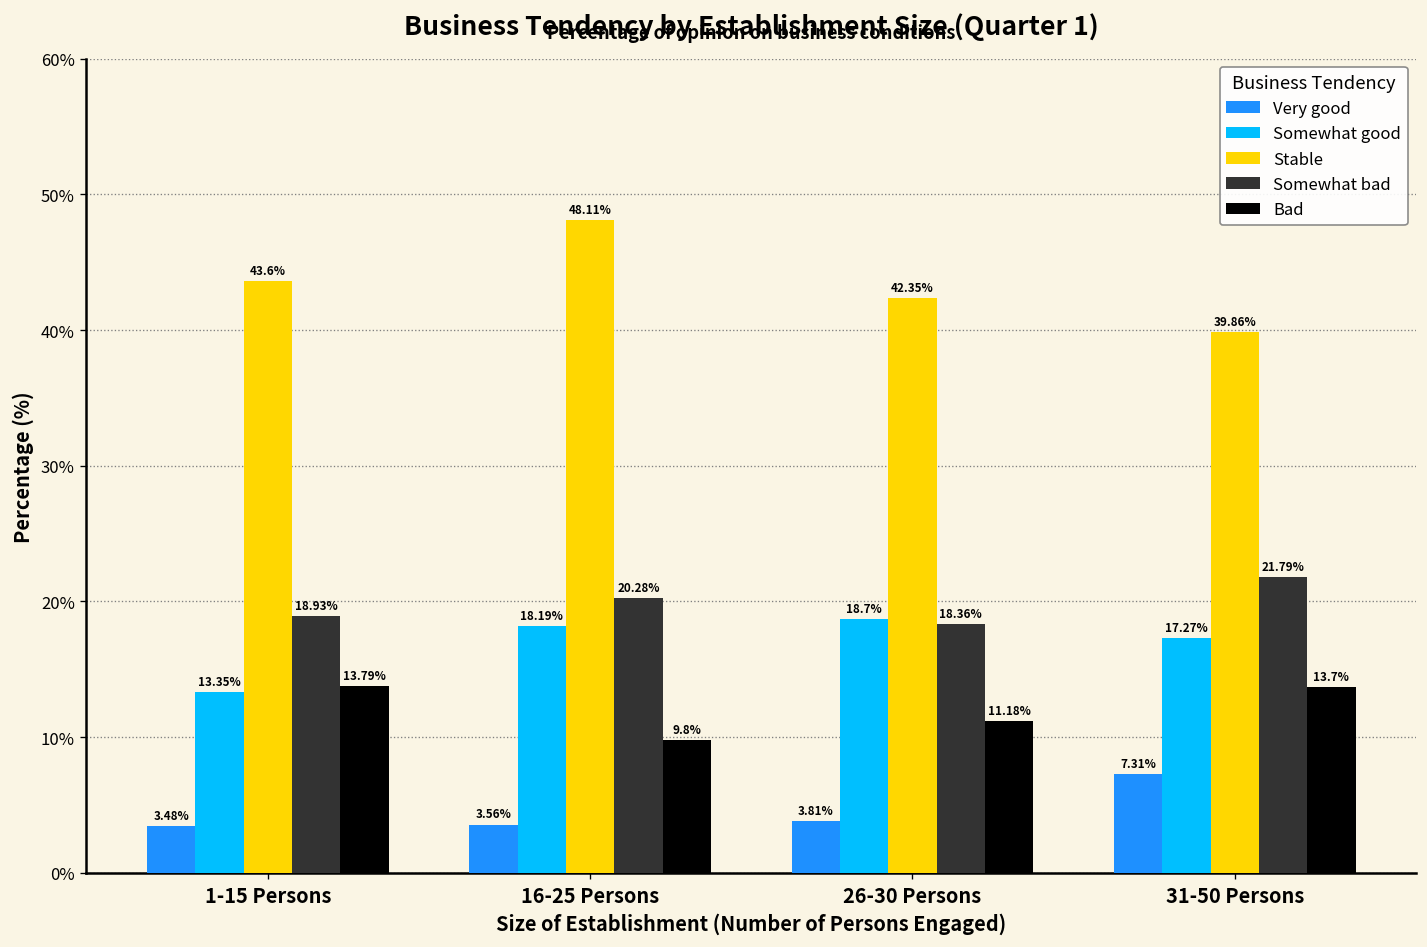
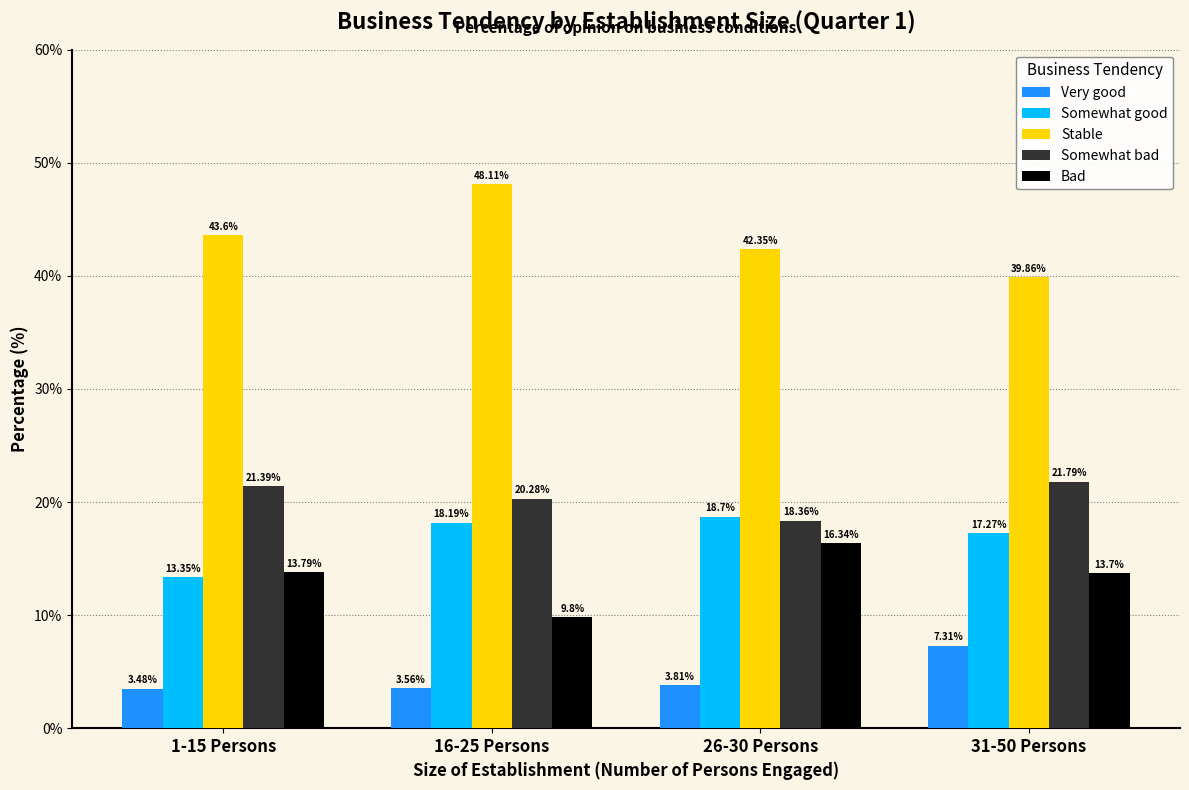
  {
    "Stable": {
      "1-15 Persons": "43.6%",
      "16-25 Persons": "48.11%",
      "26-30 Persons": "42.35%",
      "31-50 Persons": "39.86%"
    },
    "Somewhat bad": {
-     "1-15 Persons": "18.93%",
+     "1-15 Persons": "21.39%",
      "16-25 Persons": "20.28%",
      "26-30 Persons": "18.36%",
      "31-50 Persons": "21.79%"
    },
    "Bad": {
      "1-15 Persons": "13.79%",
      "16-25 Persons": "9.8%",
-     "26-30 Persons": "11.18%",
+     "26-30 Persons": "16.34%",
      "31-50 Persons": "13.7%"
    }
  }
